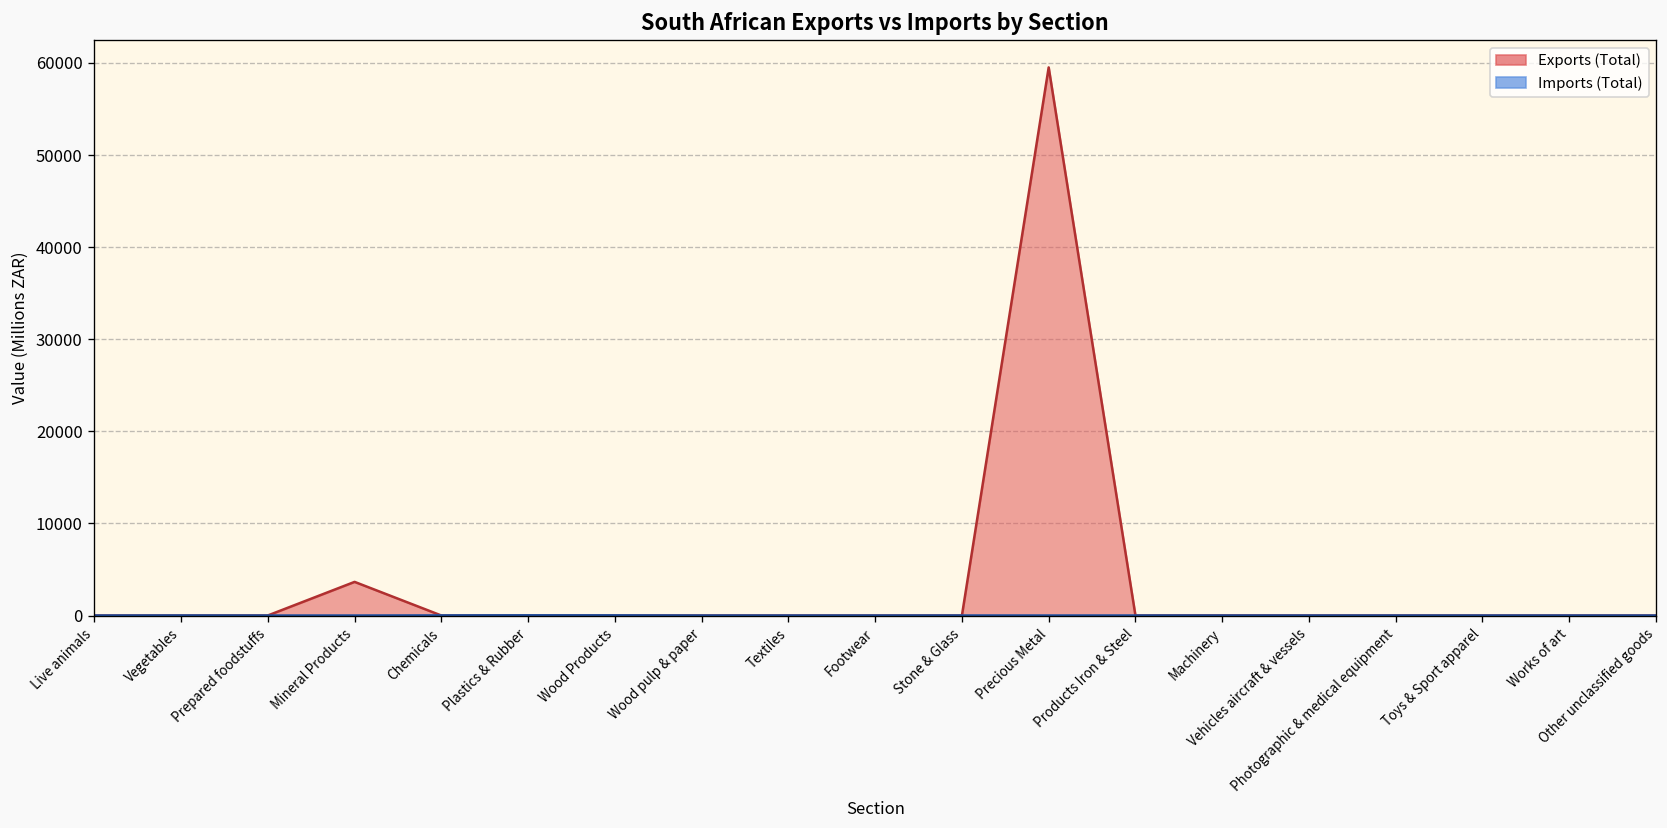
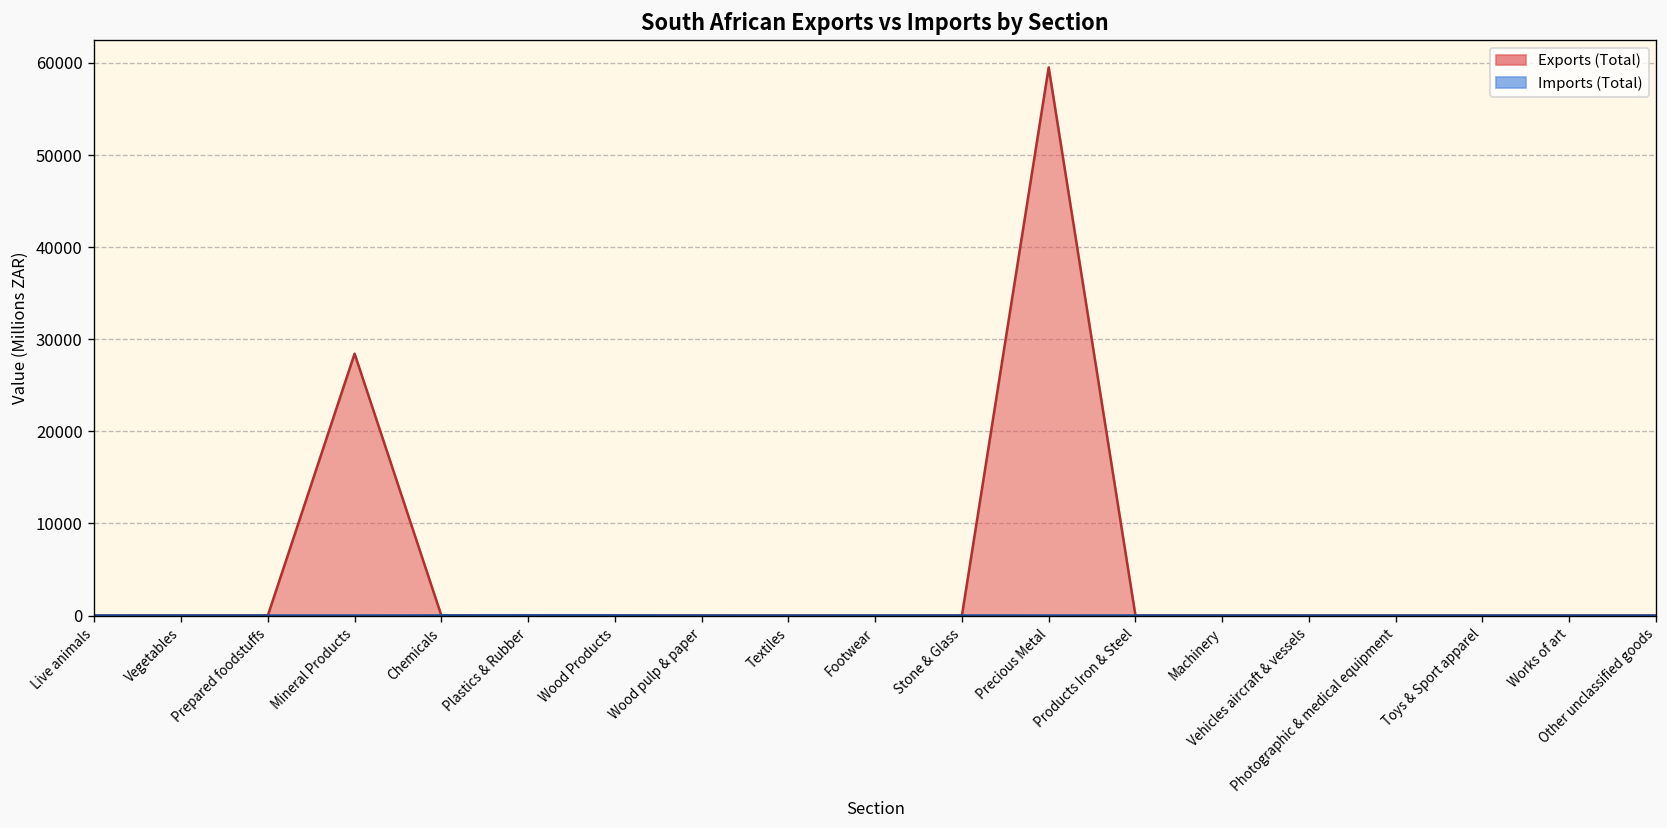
  {
    "Exports (Total)": {
-     "Mineral Products": 4000,
+     "Mineral Products": 28000,
      "Precious Metal": 60000
    },
    "Imports (Total)": {
      "Mineral Products": 0,
      "Precious Metal": 0
    }
  }
